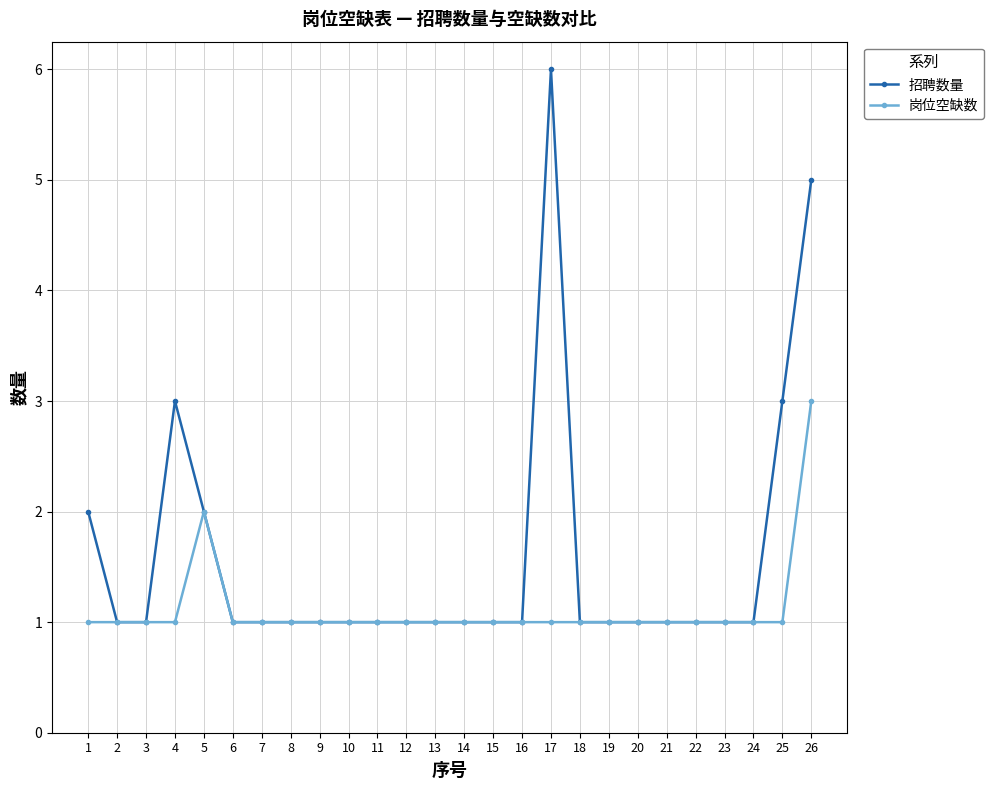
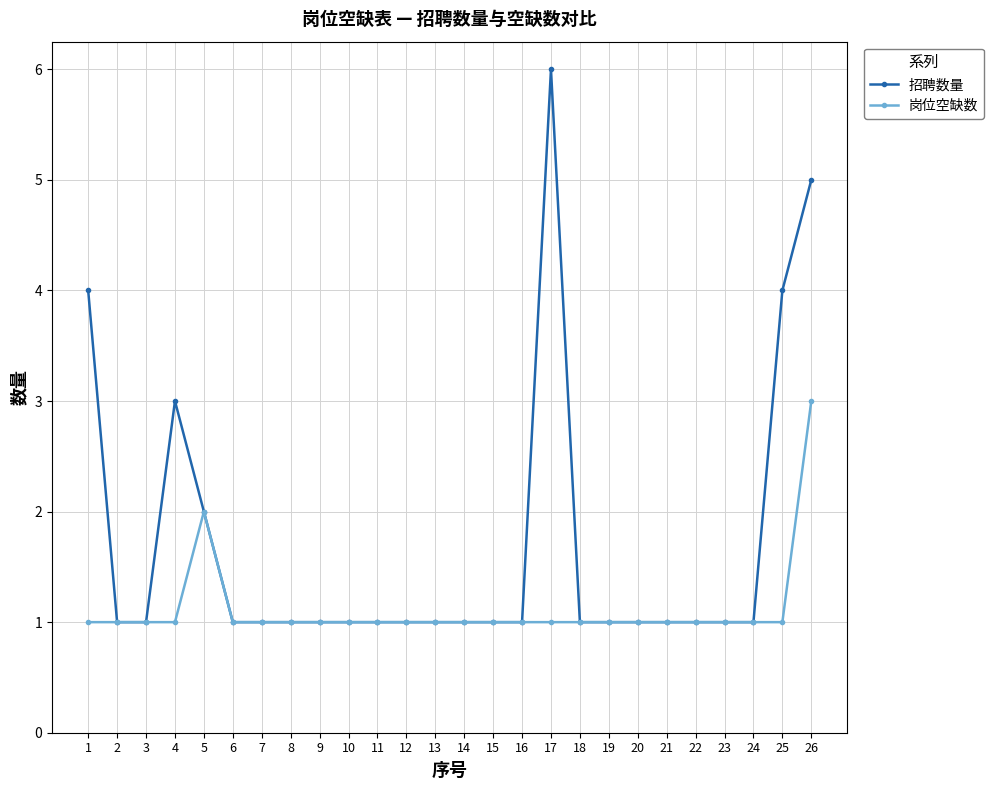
  {
    "招聘数量": {
-     "1": 2,
+     "1": 4,
      "4": 3,
      "17": 6,
-     "25": 3,
+     "25": 4,
      "26": 5
    },
    "岗位空缺数": {
      "1": 1,
      "4": 1,
      "17": 1,
      "25": 1,
      "26": 3
    }
  }
